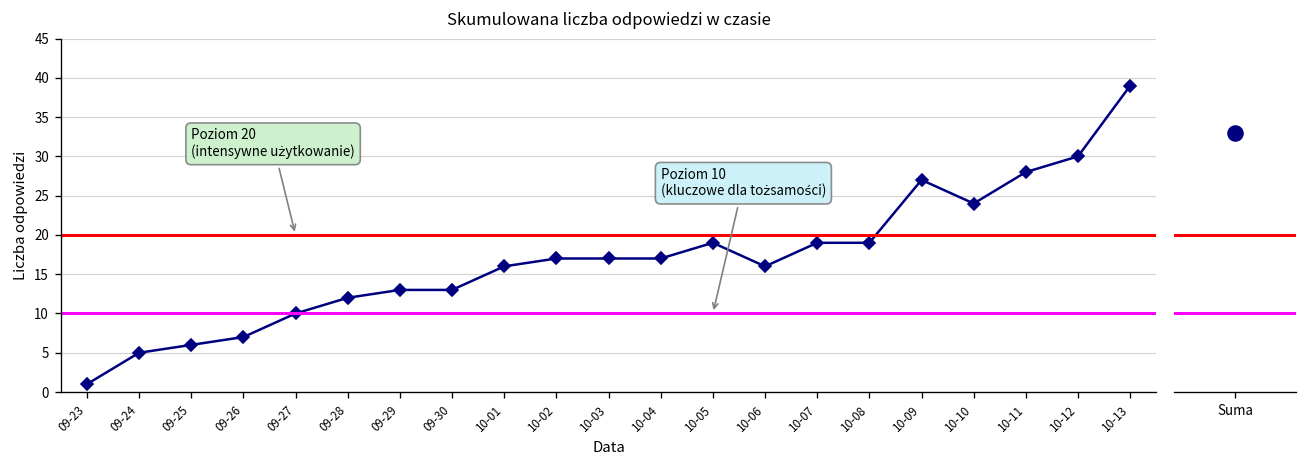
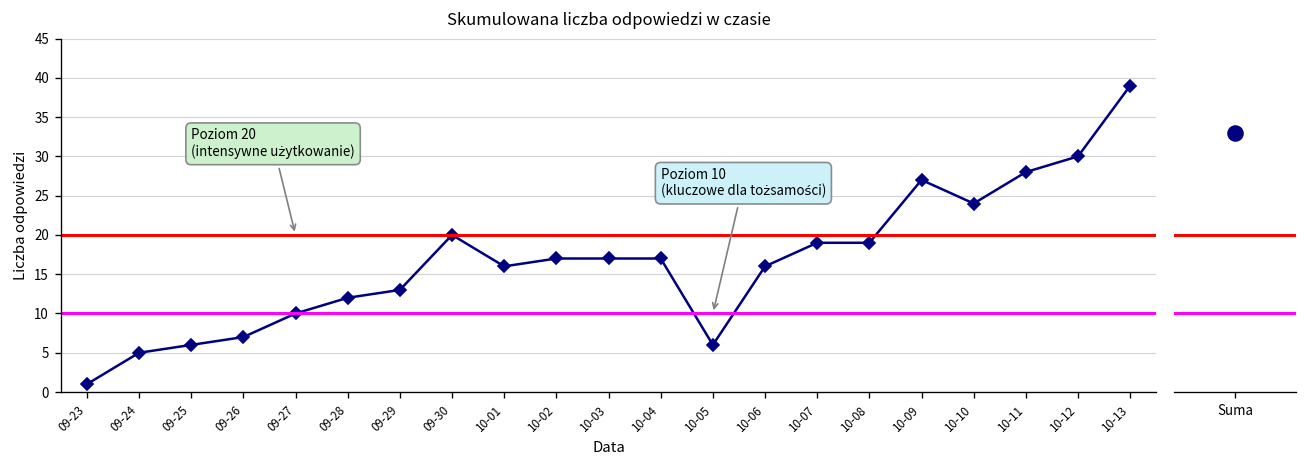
  {
    "Skumulowana liczba odpowiedzi w czasie": {
      "09-23": 1,
      "09-24": 5,
      "09-25": 6,
      "09-26": 7,
      "09-27": 10,
      "09-28": 12,
      "09-29": 13,
-     "09-30": 13,
+     "09-30": 20,
      "10-01": 16,
      "10-02": 17,
      "10-03": 17,
-     "10-05": 19,
+     "10-05": 6,
      "10-08": 19,
      "10-09": 27,
      "10-10": 24,
      "10-11": 28,
      "10-12": 30,
      "10-13": 39
    }
  }
